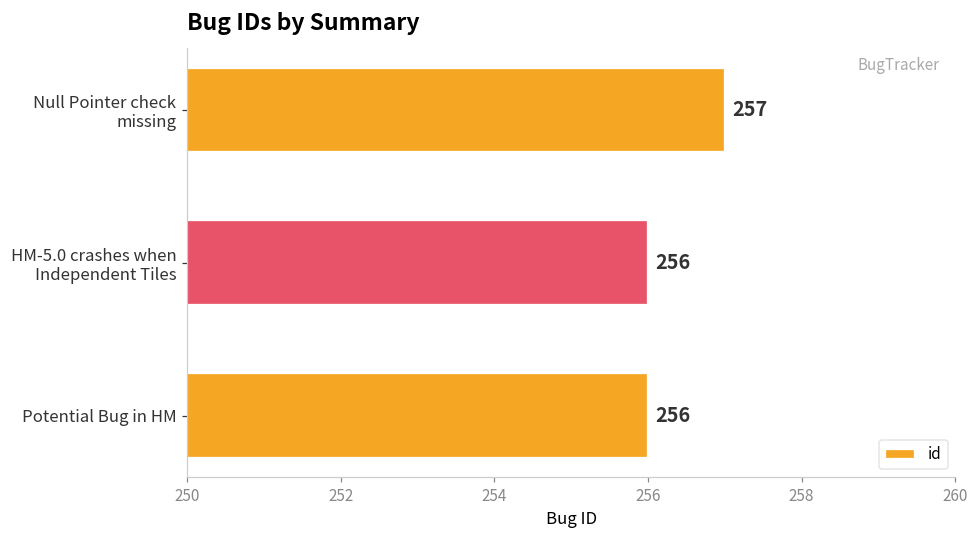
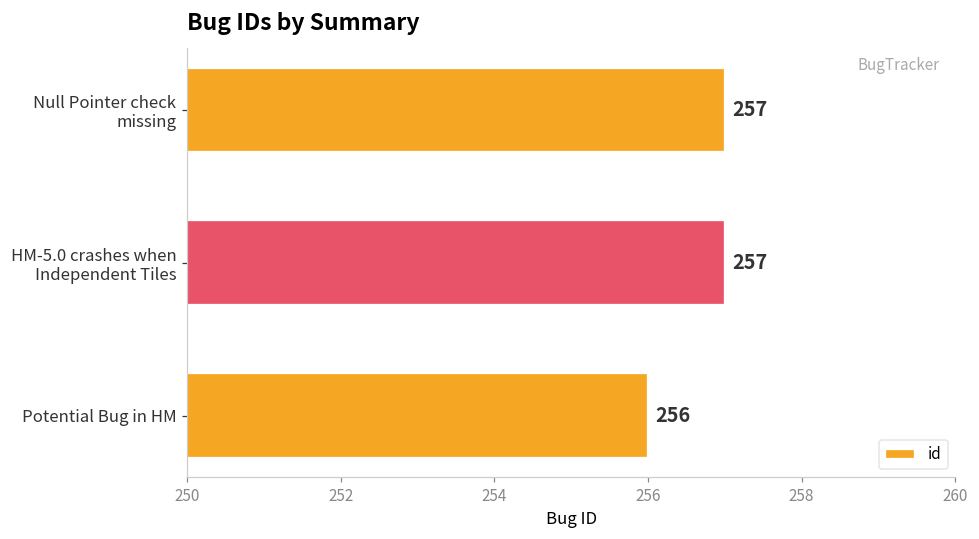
  {
    "Null Pointer check missing": 257,
-   "HM-5.0 crashes when Independent Tiles": 256,
+   "HM-5.0 crashes when Independent Tiles": 257,
    "Potential Bug in HM": 256
  }
